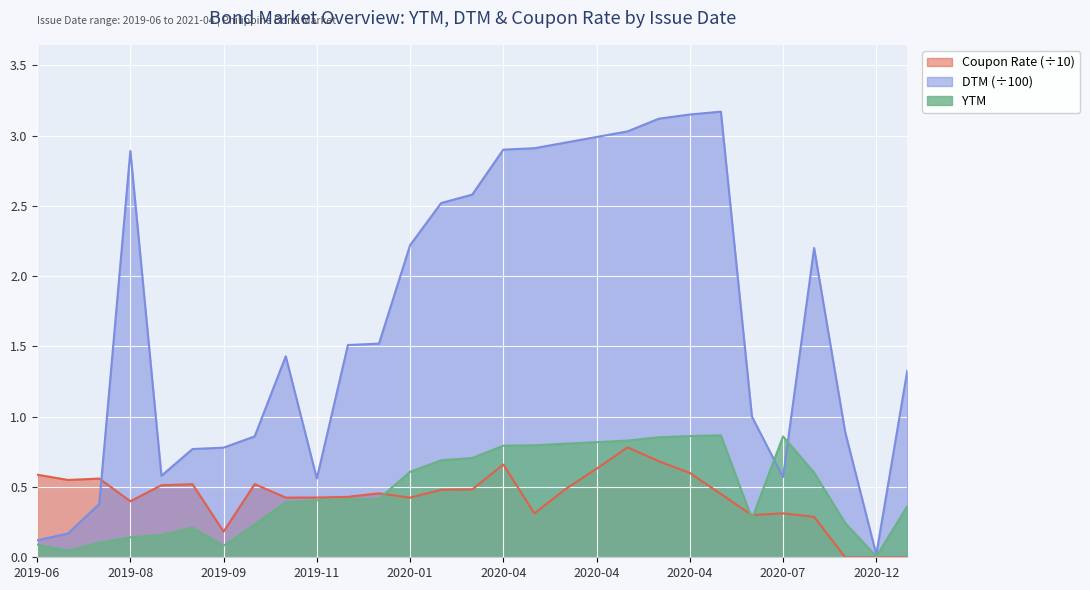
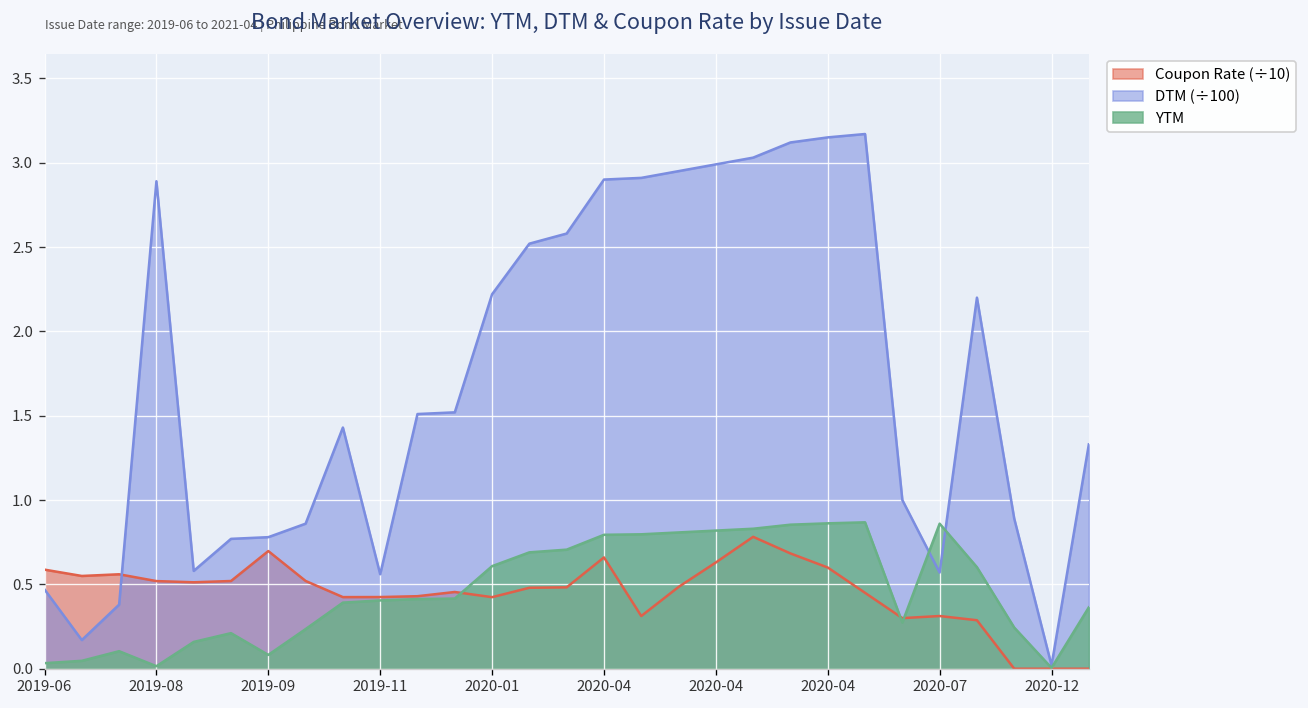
  {
    "Coupon Rate (÷10)": {
      "2019-06": 0.59,
-     "2019-08": 0.40,
-     "2019-09": 0.18,
+     "2019-08": 0.52,
+     "2019-09": 0.70,
      "2019-11": 0.43,
      "2020-01": 0.42,
      "2020-07": 0.31
    },
    "DTM (÷100)": {
-     "2019-06": 0.12,
+     "2019-06": 0.47,
      "2019-08": 2.89,
      "2019-09": 0.78,
      "2019-11": 0.56,
      "2020-01": 2.22,
      "2020-07": 0.57
    },
    "YTM": {
-     "2019-06": 0.09,
-     "2019-08": 0.14,
+     "2019-06": 0.03,
+     "2019-08": 0.02,
      "2019-09": 0.08,
      "2019-11": 0.41,
      "2020-01": 0.61,
      "2020-07": 0.86
    }
  }
